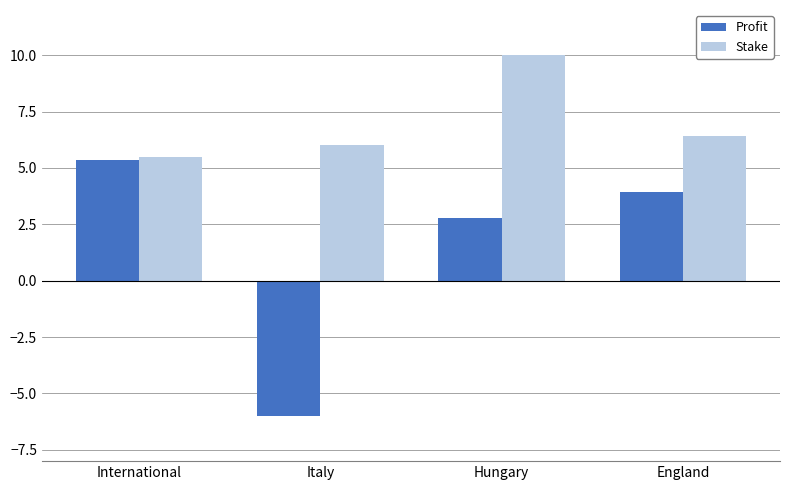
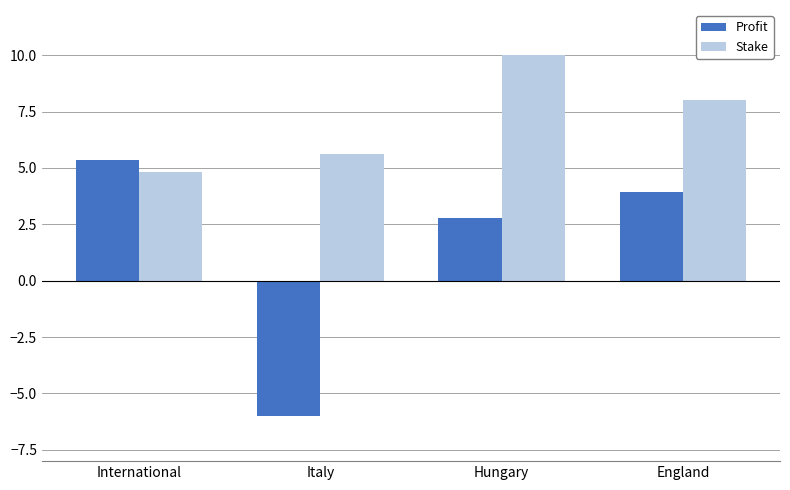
  {
    "Profit": {
      "International": 5.3,
      "Italy": -6.0,
      "Hungary": 2.8,
      "England": 3.9
    },
    "Stake": {
-     "International": 5.5,
-     "Italy": 6.0,
+     "International": 4.8,
+     "Italy": 5.6,
      "Hungary": 10.0,
-     "England": 6.4
+     "England": 8.0
    }
  }
